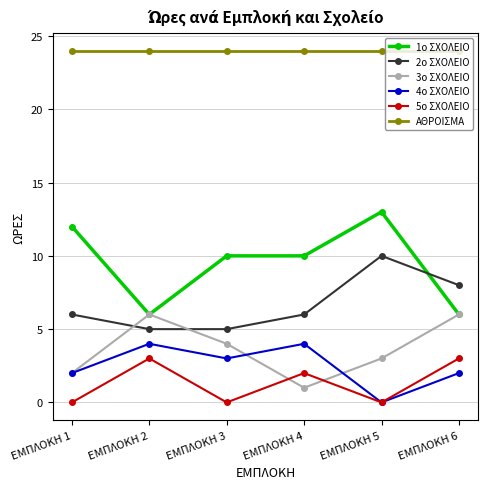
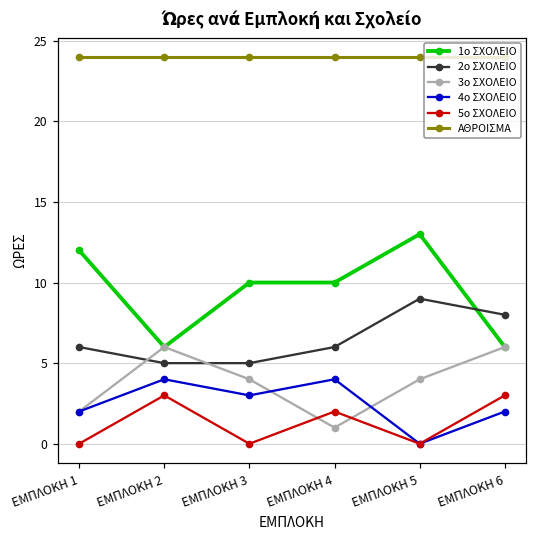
  {
    "1ο ΣΧΟΛΕΙΟ": {
      "ΕΜΠΛΟΚΗ 1": 12,
      "ΕΜΠΛΟΚΗ 3": 10,
      "ΕΜΠΛΟΚΗ 4": 10,
      "ΕΜΠΛΟΚΗ 5": 13
    },
    "2ο ΣΧΟΛΕΙΟ": {
      "ΕΜΠΛΟΚΗ 1": 6,
      "ΕΜΠΛΟΚΗ 2": 5,
      "ΕΜΠΛΟΚΗ 3": 5,
      "ΕΜΠΛΟΚΗ 4": 6,
-     "ΕΜΠΛΟΚΗ 5": 10,
+     "ΕΜΠΛΟΚΗ 5": 9,
      "ΕΜΠΛΟΚΗ 6": 8
    },
    "3ο ΣΧΟΛΕΙΟ": {
      "ΕΜΠΛΟΚΗ 3": 4,
      "ΕΜΠΛΟΚΗ 4": 1,
-     "ΕΜΠΛΟΚΗ 5": 3
+     "ΕΜΠΛΟΚΗ 5": 4
    },
    "4ο ΣΧΟΛΕΙΟ": {
      "ΕΜΠΛΟΚΗ 2": 4,
      "ΕΜΠΛΟΚΗ 3": 3,
      "ΕΜΠΛΟΚΗ 4": 4,
      "ΕΜΠΛΟΚΗ 6": 2
    },
    "5ο ΣΧΟΛΕΙΟ": {
      "ΕΜΠΛΟΚΗ 1": 0,
      "ΕΜΠΛΟΚΗ 2": 3,
      "ΕΜΠΛΟΚΗ 3": 0,
      "ΕΜΠΛΟΚΗ 4": 2,
      "ΕΜΠΛΟΚΗ 6": 3
    },
    "ΑΘΡΟΙΣΜΑ": {
      "ΕΜΠΛΟΚΗ 1": 24,
      "ΕΜΠΛΟΚΗ 2": 24,
      "ΕΜΠΛΟΚΗ 3": 24,
      "ΕΜΠΛΟΚΗ 4": 24,
      "ΕΜΠΛΟΚΗ 5": 24
    }
  }
